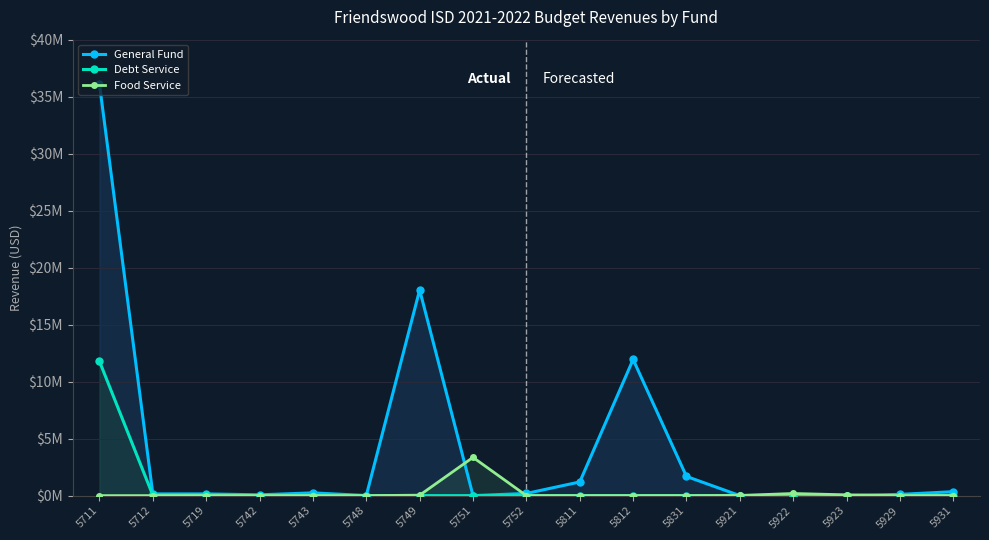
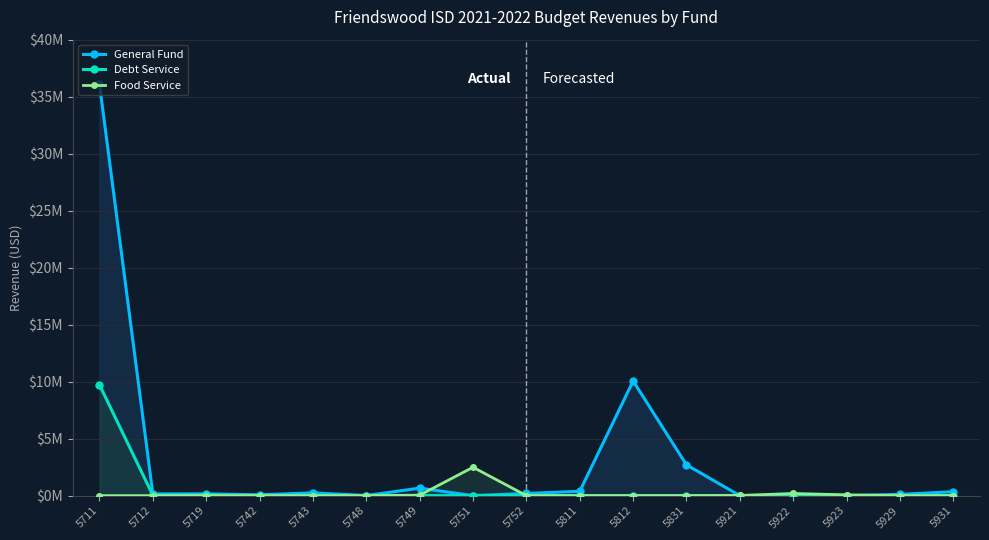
  {
    "General Fund": {
      "5743": "$200000",
-     "5749": "$18000000",
-     "5811": "$1200000",
-     "5812": "$11900000",
-     "5831": "$1700000",
+     "5749": "$700000",
+     "5811": "$400000",
+     "5812": "$10100000",
+     "5831": "$2700000",
      "5931": "$300000"
    },
    "Debt Service": {
-     "5711": "$11800000"
+     "5711": "$9700000"
    },
    "Food Service": {
      "5711": "$0",
-     "5751": "$3400000"
+     "5751": "$2500000"
    }
  }
